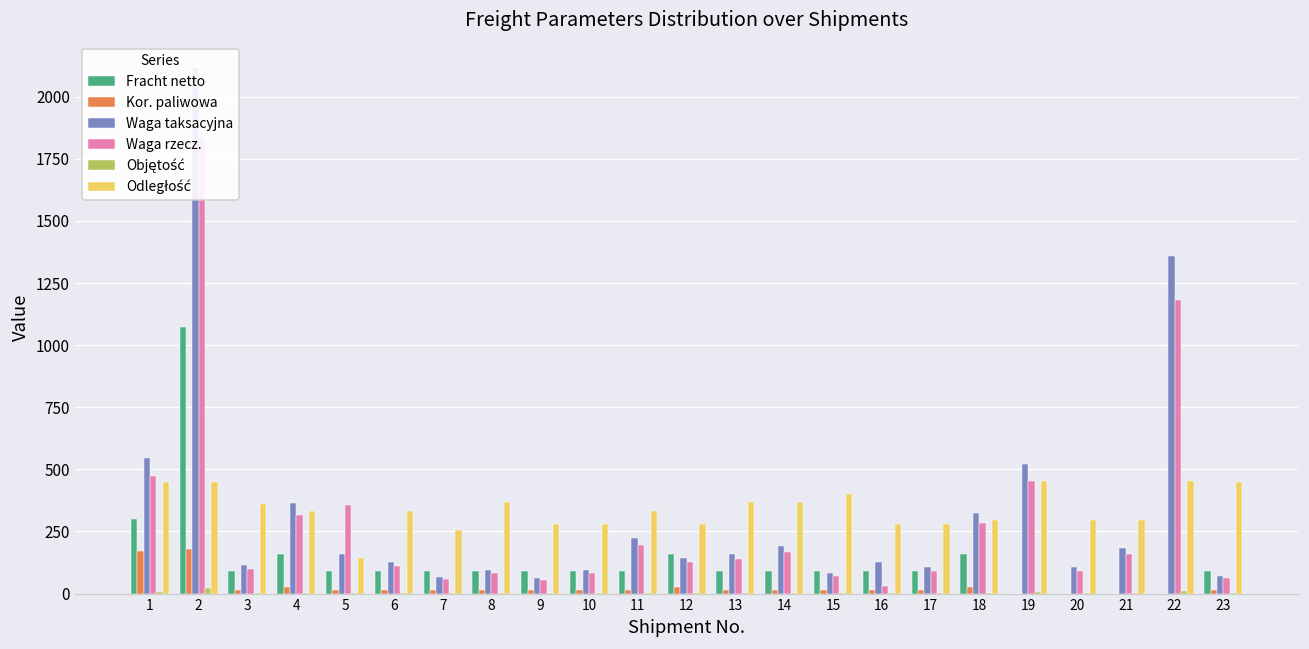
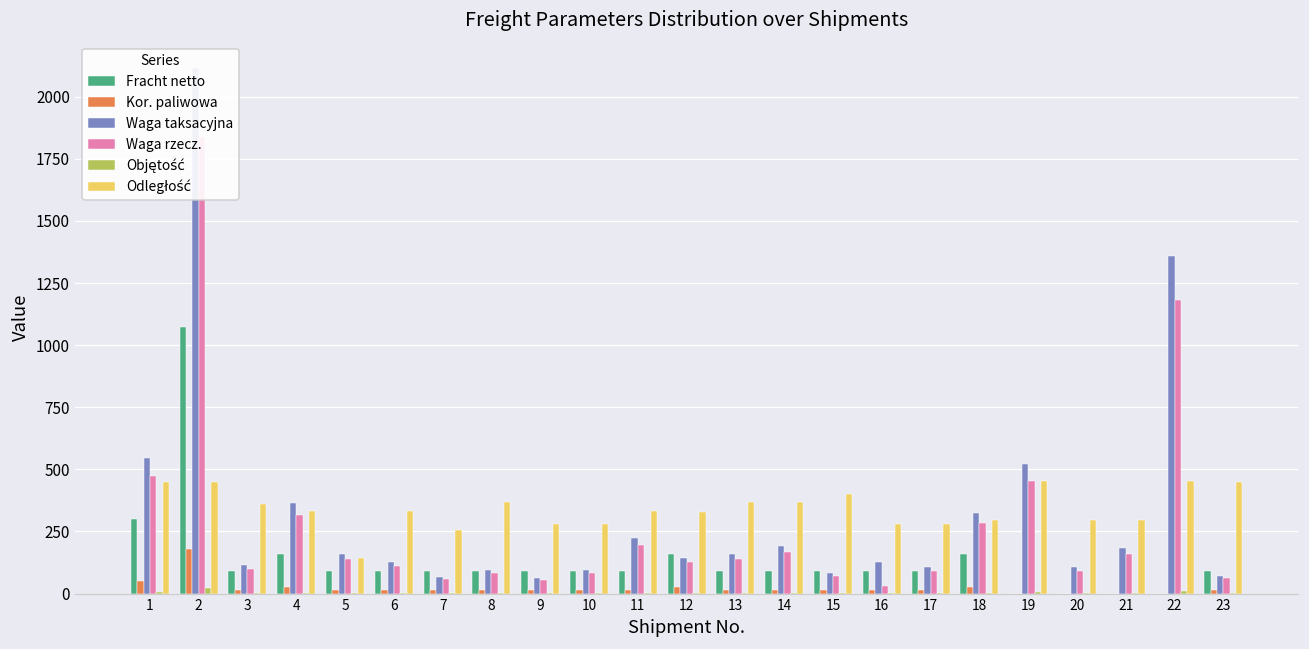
  {
    "Fracht netto": {
      "1": 300,
      "2": 1070,
      "3": 90,
      "4": 160,
      "5": 90,
      "6": 90,
      "7": 90,
      "8": 90,
      "9": 90,
      "10": 90,
      "11": 90,
      "12": 160,
      "13": 90,
      "14": 90,
      "15": 90,
      "16": 90,
      "17": 90,
      "18": 160,
      "19": 0,
      "20": 0,
      "21": 0,
      "22": 0,
      "23": 90
    },
    "Kor. paliwowa": {
-     "1": 170,
+     "1": 50,
      "2": 180,
      "3": 20,
      "4": 30,
      "5": 20,
      "6": 20,
      "7": 20,
      "8": 20,
      "9": 20,
      "10": 20,
      "11": 20,
      "12": 30,
      "13": 20,
      "14": 20,
      "15": 20,
      "16": 20,
      "17": 20,
      "18": 30,
      "19": 0,
      "20": 0,
      "21": 0,
      "22": 0,
      "23": 20
    },
    "Waga taksacyjna": {
      "1": 540,
      "3": 120,
      "4": 360,
      "5": 160,
      "6": 130,
      "7": 70,
      "8": 100,
      "9": 60,
      "10": 100,
      "11": 220,
      "12": 140,
      "13": 160,
      "14": 190,
      "15": 80,
      "16": 130,
      "17": 110,
      "18": 320,
      "19": 520,
      "20": 110,
      "21": 180,
      "22": 1360,
      "23": 70
    },
    "Waga rzecz.": {
      "1": 470,
      "3": 100,
      "4": 320,
-     "5": 360,
+     "5": 140,
      "6": 110,
      "7": 60,
      "8": 80,
      "9": 50,
      "10": 80,
      "11": 190,
      "12": 130,
      "13": 140,
      "14": 170,
      "15": 70,
      "16": 30,
      "17": 90,
      "18": 280,
      "19": 450,
      "20": 90,
      "21": 160,
      "22": 1180,
      "23": 60
    },
    "Objętość": {
      "2": 20
    },
    "Odległość": {
      "1": 450,
      "2": 450,
      "3": 360,
      "4": 330,
      "5": 140,
      "6": 330,
      "7": 260,
      "8": 370,
      "9": 280,
      "10": 280,
      "11": 330,
-     "12": 280,
+     "12": 330,
      "13": 370,
      "14": 370,
      "15": 400,
      "16": 280,
      "17": 280,
      "18": 300,
      "19": 450,
      "20": 300,
      "21": 300,
      "22": 450,
      "23": 450
    }
  }
